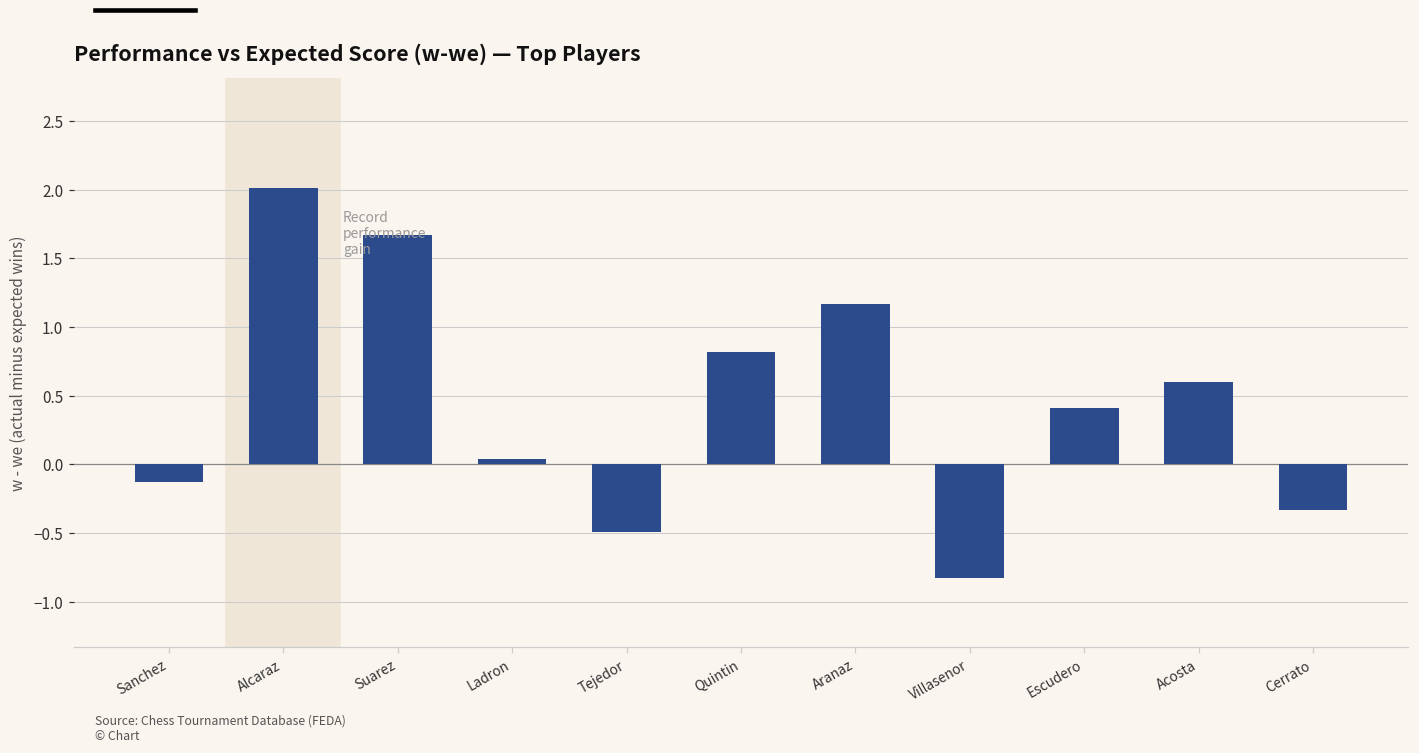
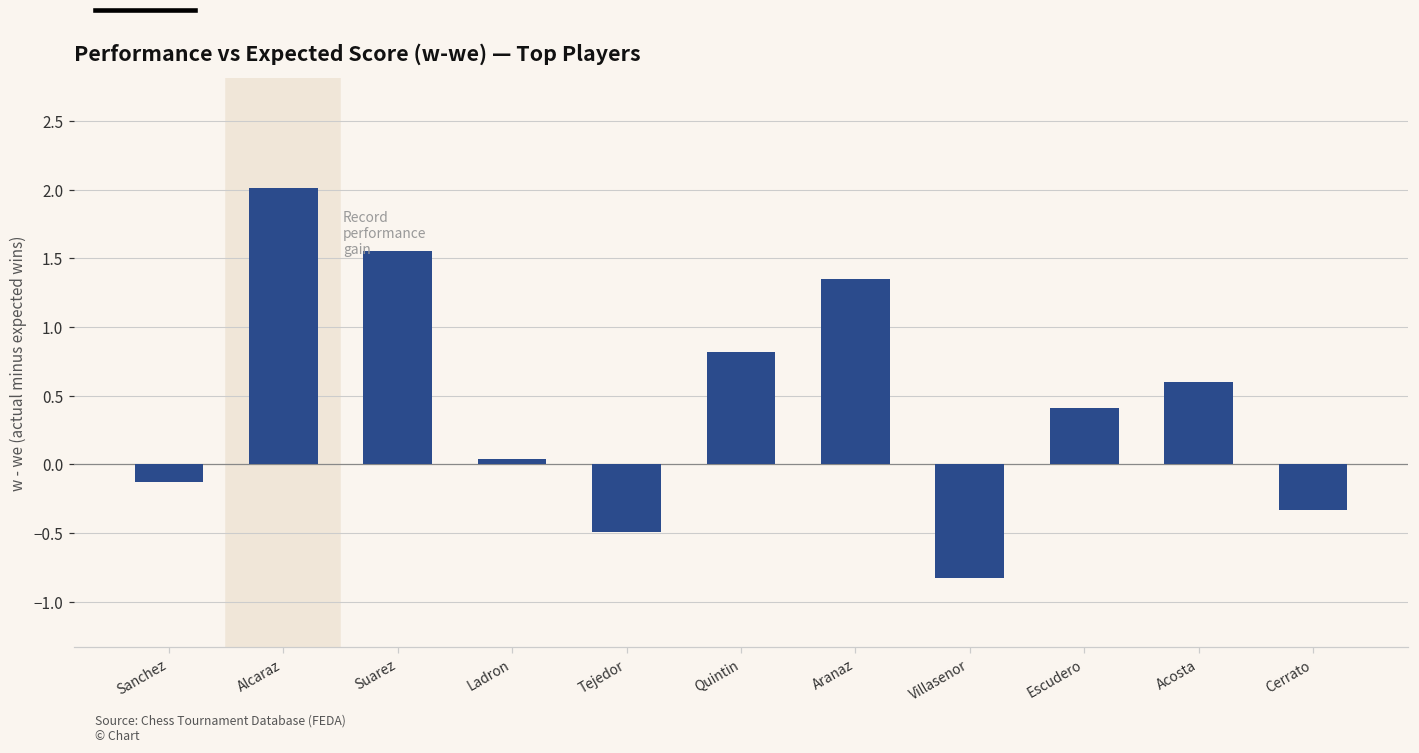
  {
    "Sanchez": -0.13,
    "Alcaraz": 2.01,
-   "Suarez": 1.67,
+   "Suarez": 1.55,
    "Ladron": 0.04,
    "Tejedor": -0.49,
    "Quintin": 0.82,
-   "Aranaz": 1.17,
+   "Aranaz": 1.35,
    "Villasenor": -0.83,
    "Escudero": 0.41,
    "Acosta": 0.60,
    "Cerrato": -0.33
  }
